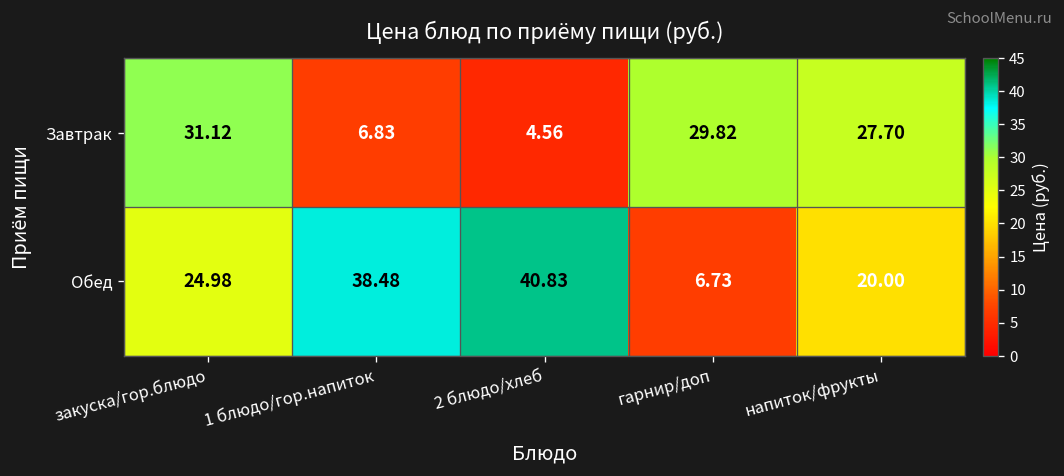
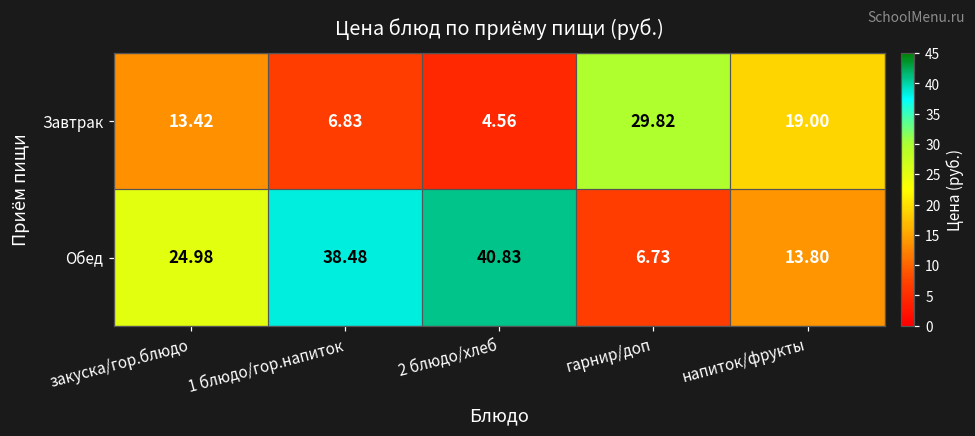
  {
    "Завтрак": {
-     "закуска/гор.блюдо": 31.12,
+     "закуска/гор.блюдо": 13.42,
      "1 блюдо/гор.напиток": 6.83,
      "2 блюдо/хлеб": 4.56,
      "гарнир/доп": 29.82,
-     "напиток/фрукты": 27.70
+     "напиток/фрукты": 19.00
    },
    "Обед": {
      "закуска/гор.блюдо": 24.98,
      "1 блюдо/гор.напиток": 38.48,
      "2 блюдо/хлеб": 40.83,
      "гарнир/доп": 6.73,
-     "напиток/фрукты": 20.00
+     "напиток/фрукты": 13.80
    }
  }
